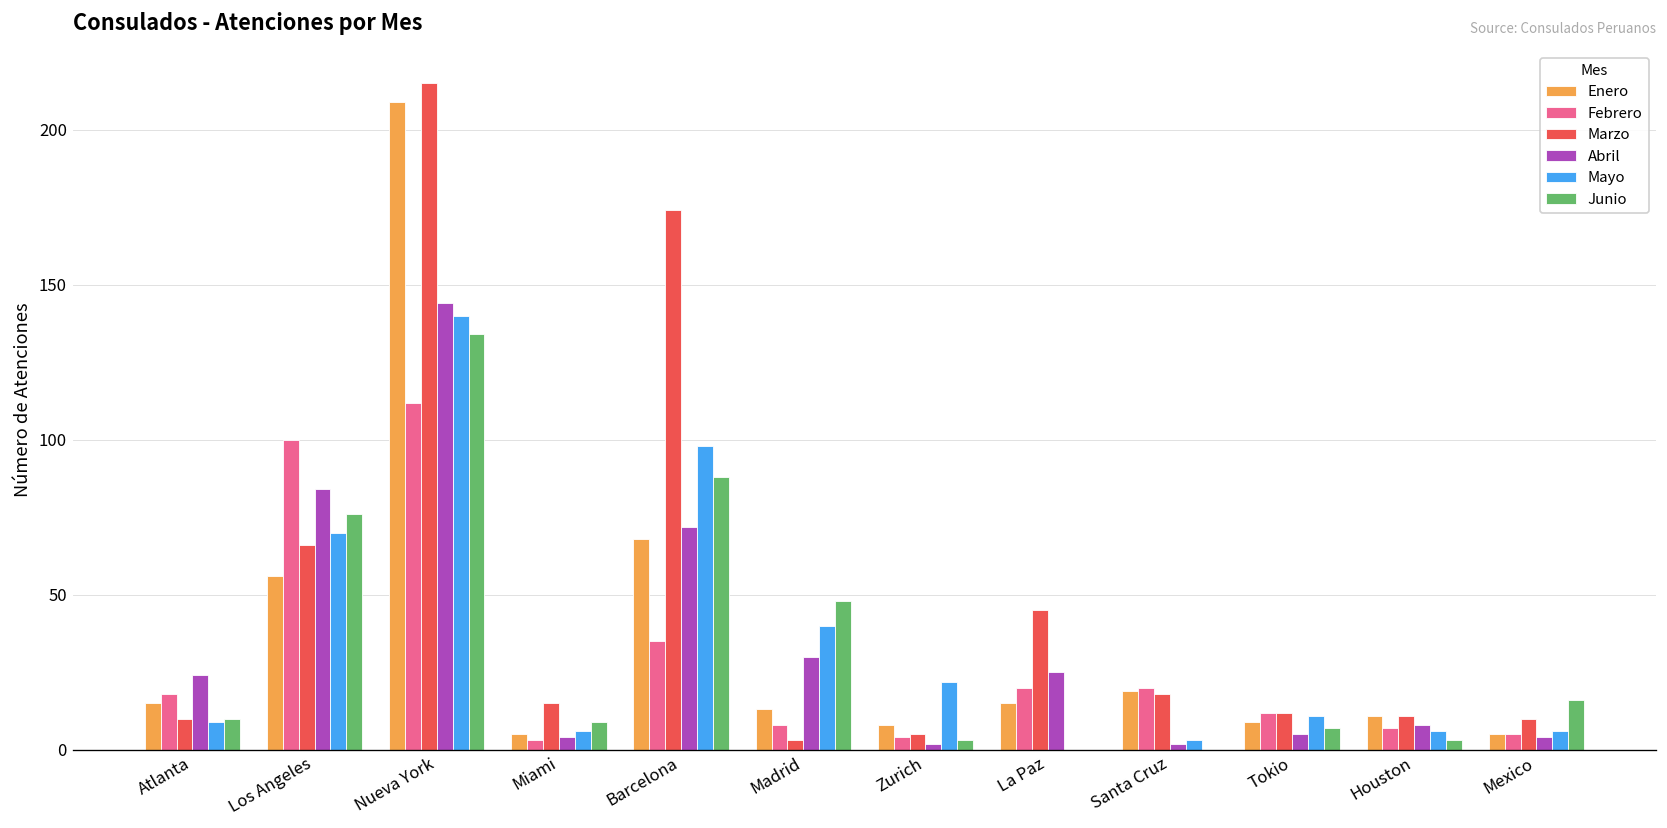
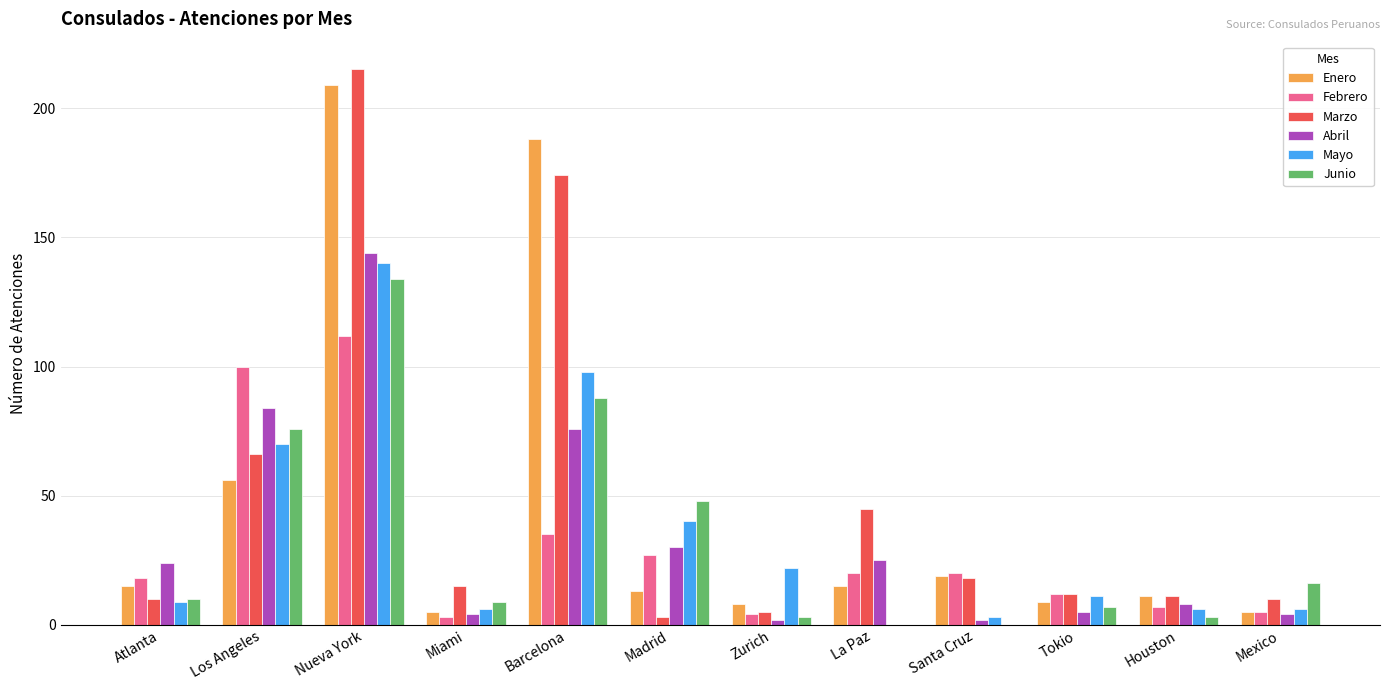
  {
    "Enero": {
      "Atlanta": 15,
      "Los Angeles": 56,
      "Nueva York": 209,
      "Miami": 5,
-     "Barcelona": 68,
+     "Barcelona": 188,
      "Madrid": 13,
      "Zurich": 8,
      "La Paz": 15,
      "Santa Cruz": 19,
      "Tokio": 9,
      "Houston": 11,
      "Mexico": 5
    },
    "Febrero": {
      "Atlanta": 18,
      "Los Angeles": 100,
      "Nueva York": 112,
      "Miami": 3,
      "Barcelona": 35,
-     "Madrid": 8,
+     "Madrid": 27,
      "Zurich": 4,
      "La Paz": 20,
      "Santa Cruz": 20,
      "Tokio": 12,
      "Houston": 7,
      "Mexico": 5
    },
    "Marzo": {
      "Atlanta": 10,
      "Los Angeles": 66,
      "Nueva York": 215,
      "Miami": 15,
      "Barcelona": 174,
      "Madrid": 3,
      "Zurich": 5,
      "La Paz": 45,
      "Santa Cruz": 18,
      "Tokio": 12,
      "Houston": 11,
      "Mexico": 10
    },
    "Abril": {
      "Atlanta": 24,
      "Los Angeles": 84,
      "Nueva York": 144,
      "Miami": 4,
-     "Barcelona": 72,
+     "Barcelona": 76,
      "Madrid": 30,
      "Zurich": 2,
      "La Paz": 25,
      "Santa Cruz": 2,
      "Tokio": 5,
      "Houston": 8,
      "Mexico": 4
    },
    "Mayo": {
      "Atlanta": 9,
      "Los Angeles": 70,
      "Nueva York": 140,
      "Miami": 6,
      "Barcelona": 98,
      "Madrid": 40,
      "Zurich": 22,
      "La Paz": 0,
      "Santa Cruz": 3,
      "Tokio": 11,
      "Houston": 6,
      "Mexico": 6
    },
    "Junio": {
      "Atlanta": 10,
      "Los Angeles": 76,
      "Nueva York": 134,
      "Miami": 9,
      "Barcelona": 88,
      "Madrid": 48,
      "Zurich": 3,
      "La Paz": 0,
      "Santa Cruz": 0,
      "Tokio": 7,
      "Houston": 3,
      "Mexico": 16
    }
  }
